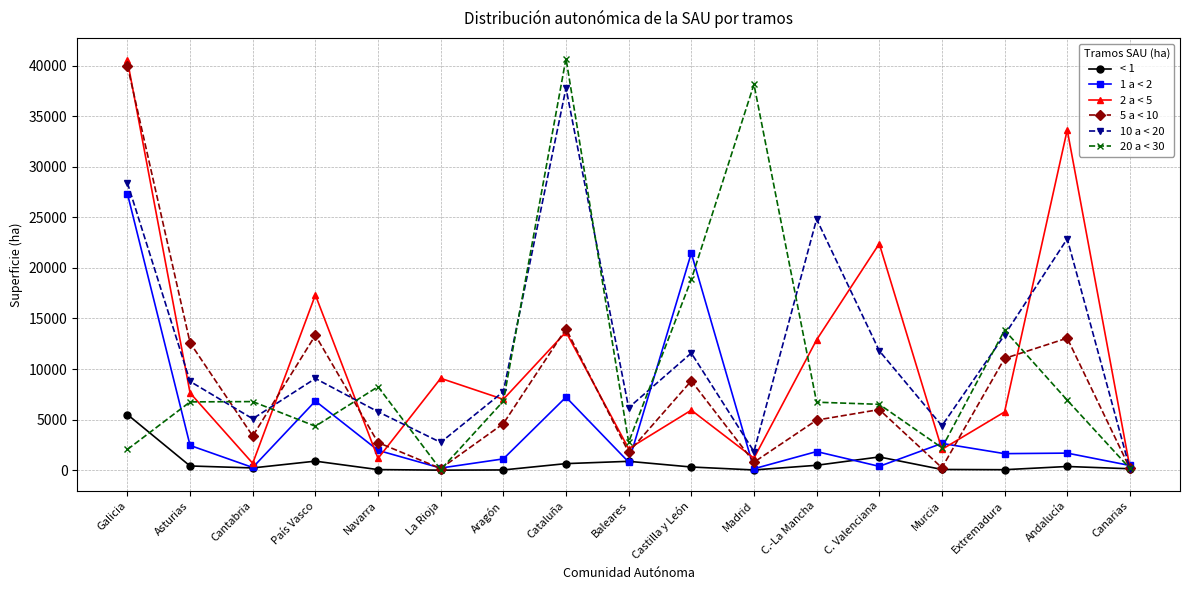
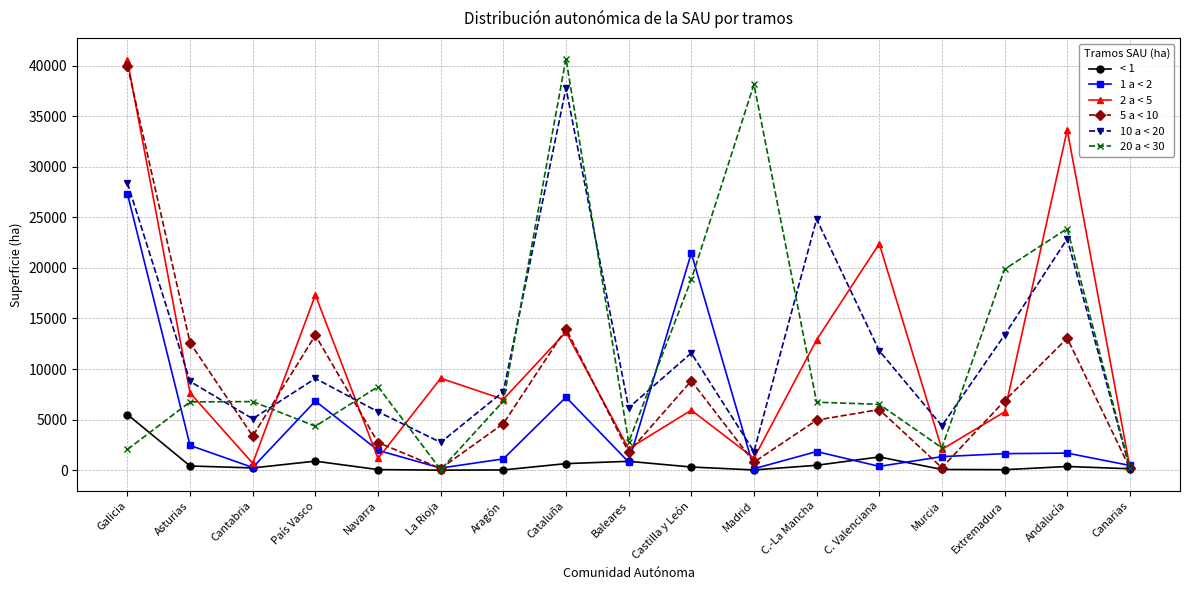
  {
    "< 1": {
      "Galicia": 5500,
      "Asturias": 400,
      "País Vasco": 900,
      "Navarra": 100,
      "Aragón": 0,
      "Cataluña": 600,
      "Castilla y León": 300,
      "C.-La Mancha": 500,
      "C. Valenciana": 1300,
      "Extremadura": 0,
      "Andalucía": 400
    },
    "1 a < 2": {
      "Galicia": 27300,
      "Asturias": 2400,
      "País Vasco": 6800,
      "Navarra": 2000,
      "Aragón": 1100,
      "Cataluña": 7200,
      "Castilla y León": 21500,
      "C.-La Mancha": 1800,
      "C. Valenciana": 400,
-     "Murcia": 2600,
+     "Murcia": 1300,
      "Extremadura": 1600,
      "Andalucía": 1700
    },
    "2 a < 5": {
      "Galicia": 40500,
      "Asturias": 7600,
      "Cantabria": 700,
      "País Vasco": 17300,
      "Navarra": 1200,
      "La Rioja": 9100,
      "Cataluña": 13700,
      "Baleares": 2100,
      "Castilla y León": 5900,
      "Madrid": 1200,
      "C.-La Mancha": 12900,
      "C. Valenciana": 22400,
      "Extremadura": 5800,
      "Andalucía": 33600
    },
    "5 a < 10": {
      "Galicia": 40000,
      "Asturias": 12600,
      "Cantabria": 3400,
      "País Vasco": 13300,
      "Navarra": 2700,
      "Aragón": 4600,
      "Cataluña": 14000,
      "Baleares": 1800,
      "Castilla y León": 8800,
      "Madrid": 800,
      "C.-La Mancha": 4900,
      "C. Valenciana": 6000,
-     "Extremadura": 11000,
+     "Extremadura": 6900,
      "Andalucía": 13100
    },
    "10 a < 20": {
      "Galicia": 28400,
      "Asturias": 8800,
      "Cantabria": 5100,
      "País Vasco": 9100,
      "Navarra": 5800,
      "La Rioja": 2700,
      "Aragón": 7800,
      "Cataluña": 37800,
      "Baleares": 6200,
      "Castilla y León": 11600,
      "Madrid": 1800,
      "C.-La Mancha": 24800,
      "C. Valenciana": 11800,
      "Murcia": 4400,
      "Extremadura": 13400,
      "Andalucía": 22900
    },
    "20 a < 30": {
      "Galicia": 2000,
      "Asturias": 6800,
      "Cantabria": 6800,
      "País Vasco": 4300,
      "Navarra": 8300,
      "Cataluña": 40700,
      "Baleares": 2800,
      "Castilla y León": 18900,
      "Madrid": 38100,
      "C.-La Mancha": 6700,
      "C. Valenciana": 6500,
-     "Extremadura": 13800,
-     "Andalucía": 6900
+     "Extremadura": 19900,
+     "Andalucía": 23900
    }
  }
